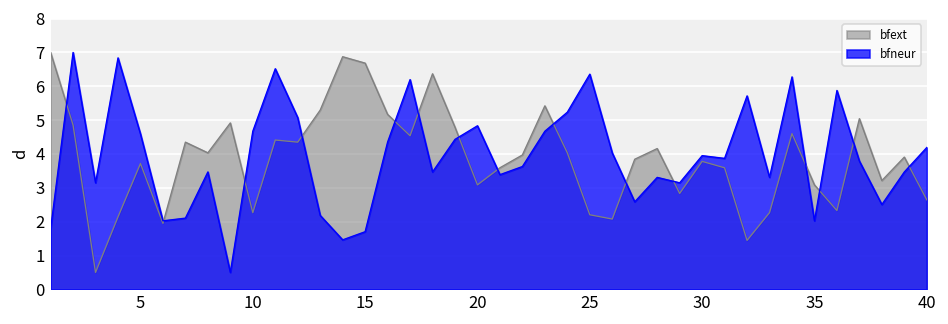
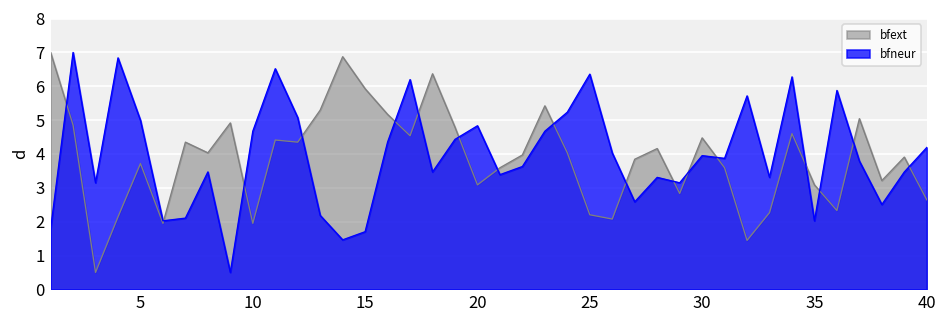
  {
    "bfext": {
      "5": 3.7,
-     "10": 2.3,
-     "15": 6.7,
+     "10": 2.0,
+     "15": 5.9,
      "20": 3.1,
      "25": 2.2,
-     "30": 3.8,
+     "30": 4.5,
      "35": 3.1,
      "40": 2.6
    },
    "bfneur": {
-     "5": 4.6,
+     "5": 5.0,
      "10": 4.7,
      "15": 1.7,
      "20": 4.8,
      "25": 6.4,
      "30": 4.0,
      "35": 2.0,
      "40": 4.2
    }
  }
